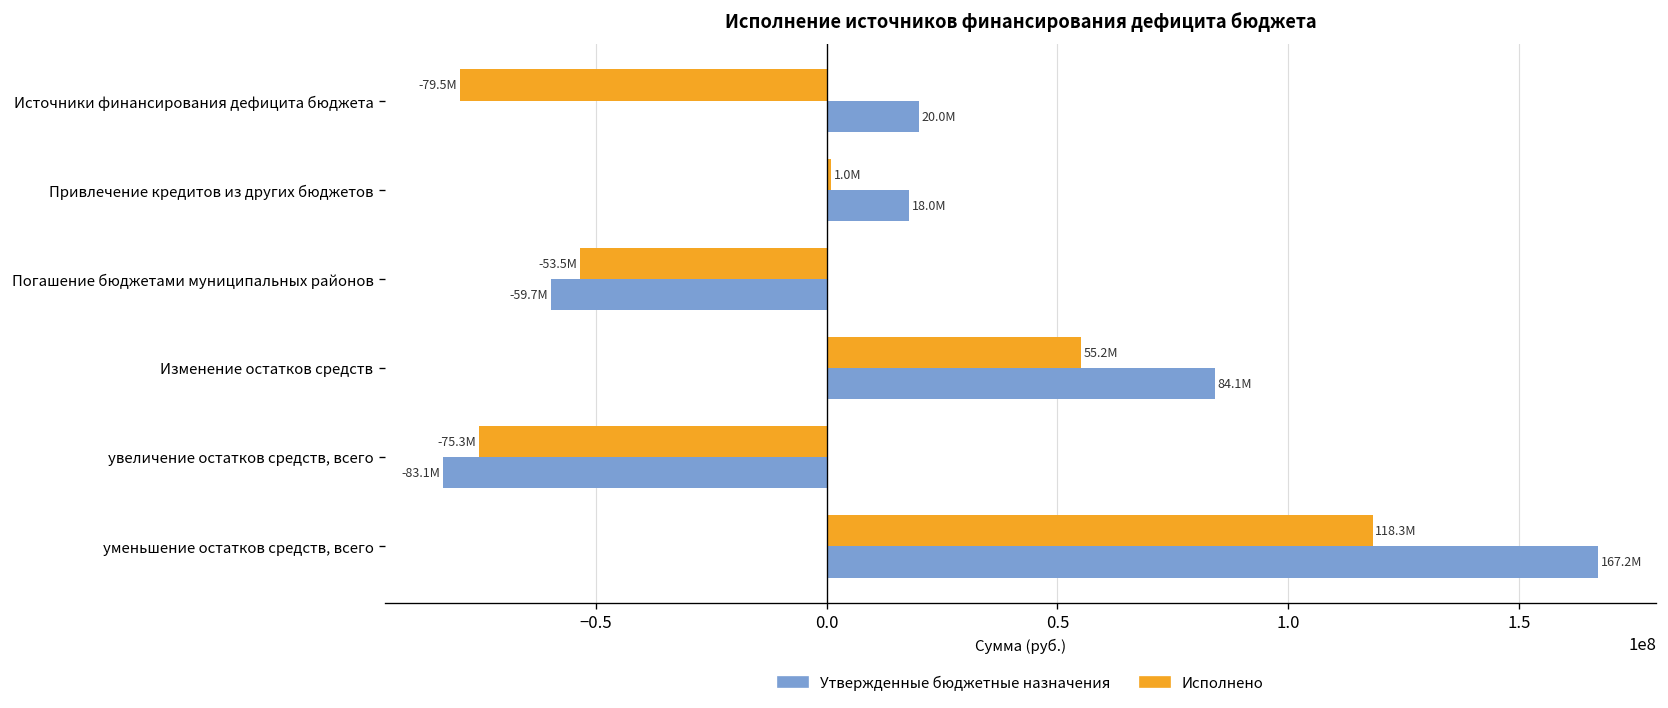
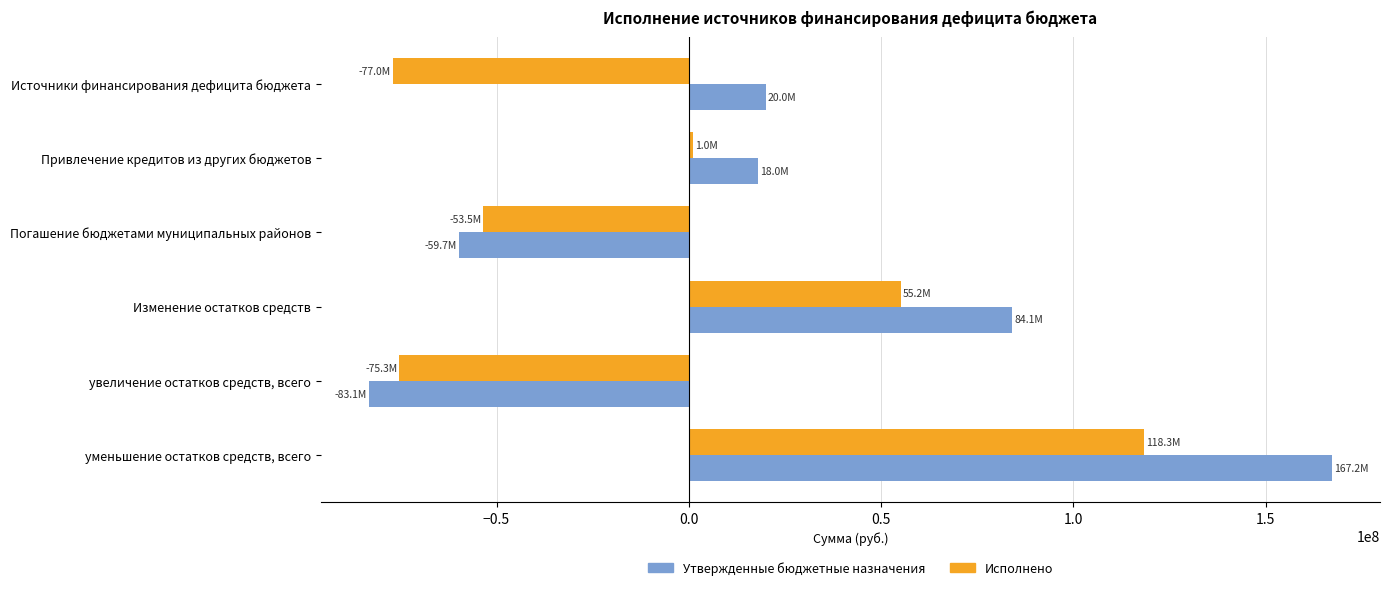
  {
    "Утвержденные бюджетные назначения": {
      "Источники финансирования дефицита бюджета": "20.0M",
      "Привлечение кредитов из других бюджетов": "18.0M",
      "Погашение бюджетами муниципальных районов": "-59.7M",
      "Изменение остатков средств": "84.1M",
      "увеличение остатков средств, всего": "-83.1M",
      "уменьшение остатков средств, всего": "167.2M"
    },
    "Исполнено": {
-     "Источники финансирования дефицита бюджета": "-79.5M",
+     "Источники финансирования дефицита бюджета": "-77.0M",
      "Привлечение кредитов из других бюджетов": "1.0M",
      "Погашение бюджетами муниципальных районов": "-53.5M",
      "Изменение остатков средств": "55.2M",
      "увеличение остатков средств, всего": "-75.3M",
      "уменьшение остатков средств, всего": "118.3M"
    }
  }
